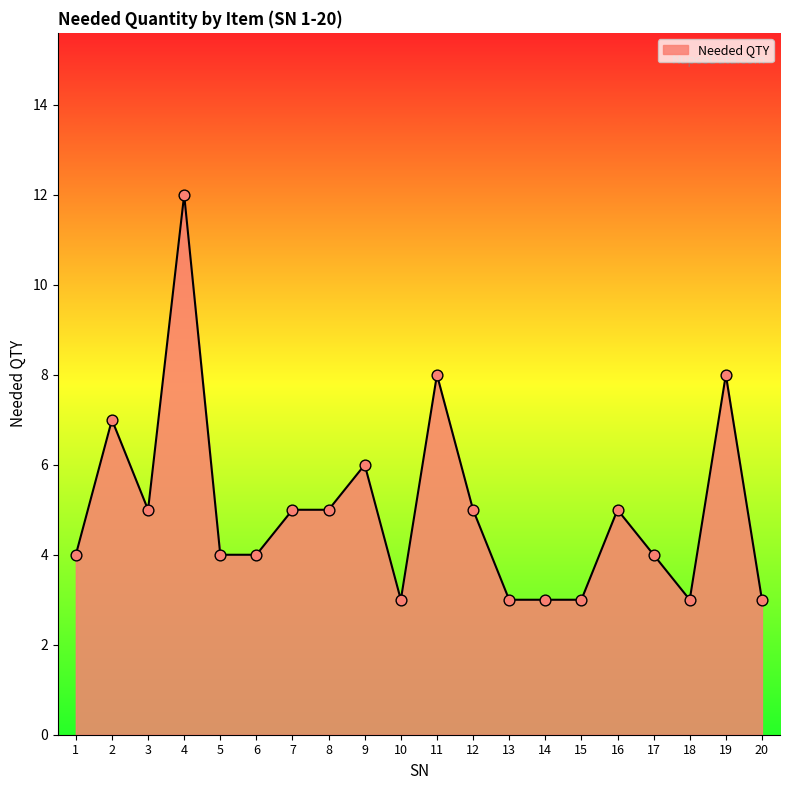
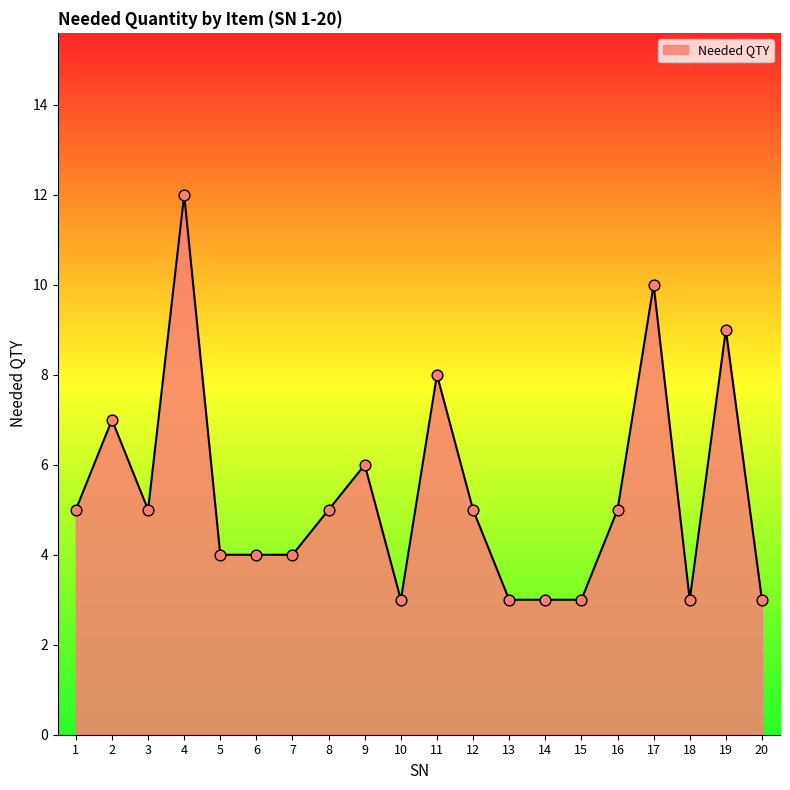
  {
-   "1": 4,
+   "1": 5,
    "2": 7,
    "3": 5,
    "4": 12,
    "5": 4,
    "6": 4,
-   "7": 5,
+   "7": 4,
    "8": 5,
    "9": 6,
    "10": 3,
    "11": 8,
    "12": 5,
    "13": 3,
    "14": 3,
    "15": 3,
    "16": 5,
-   "17": 4,
+   "17": 10,
    "18": 3,
-   "19": 8,
+   "19": 9,
    "20": 3
  }
